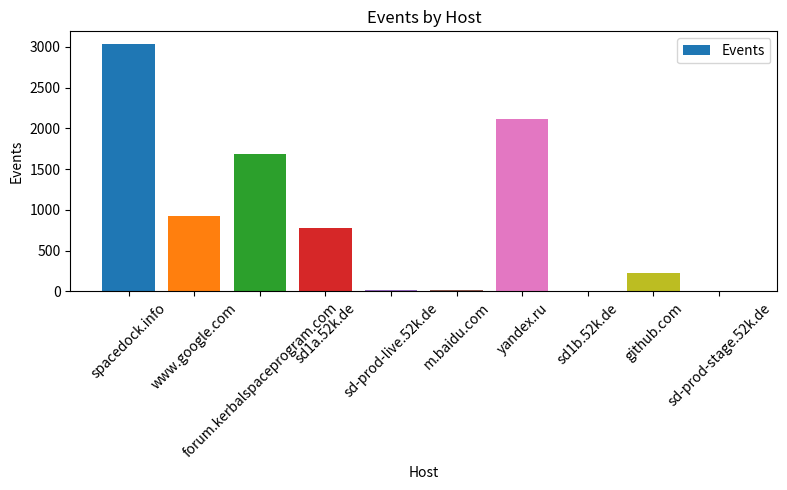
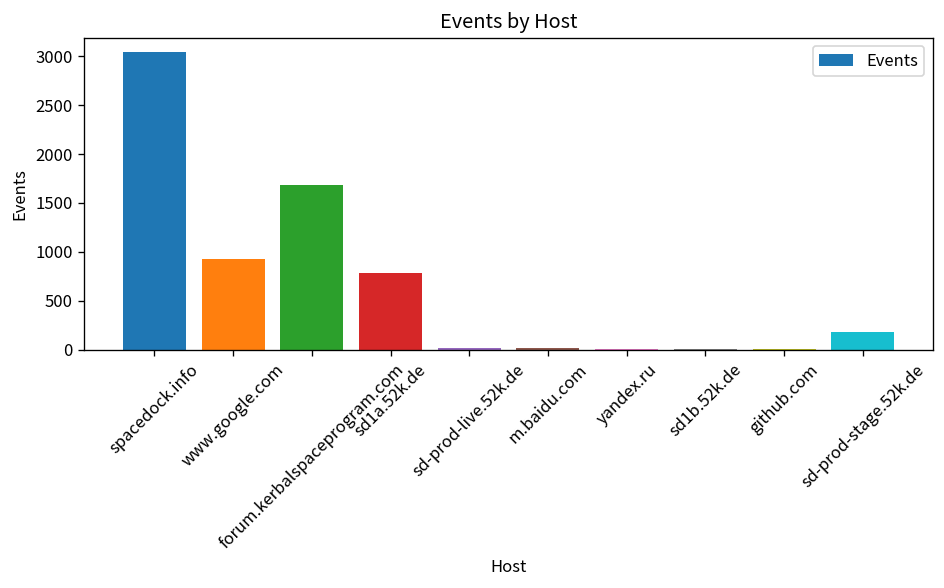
  {
    "spacedock.info": 3000,
    "www.google.com": 900,
    "forum.kerbalspaceprogram.com": 1700,
    "sd1a.52k.de": 800,
-   "yandex.ru": 2100,
-   "github.com": 200,
-   "sd-prod-stage.52k.de": 0
+   "yandex.ru": 0,
+   "github.com": 0,
+   "sd-prod-stage.52k.de": 200
  }
